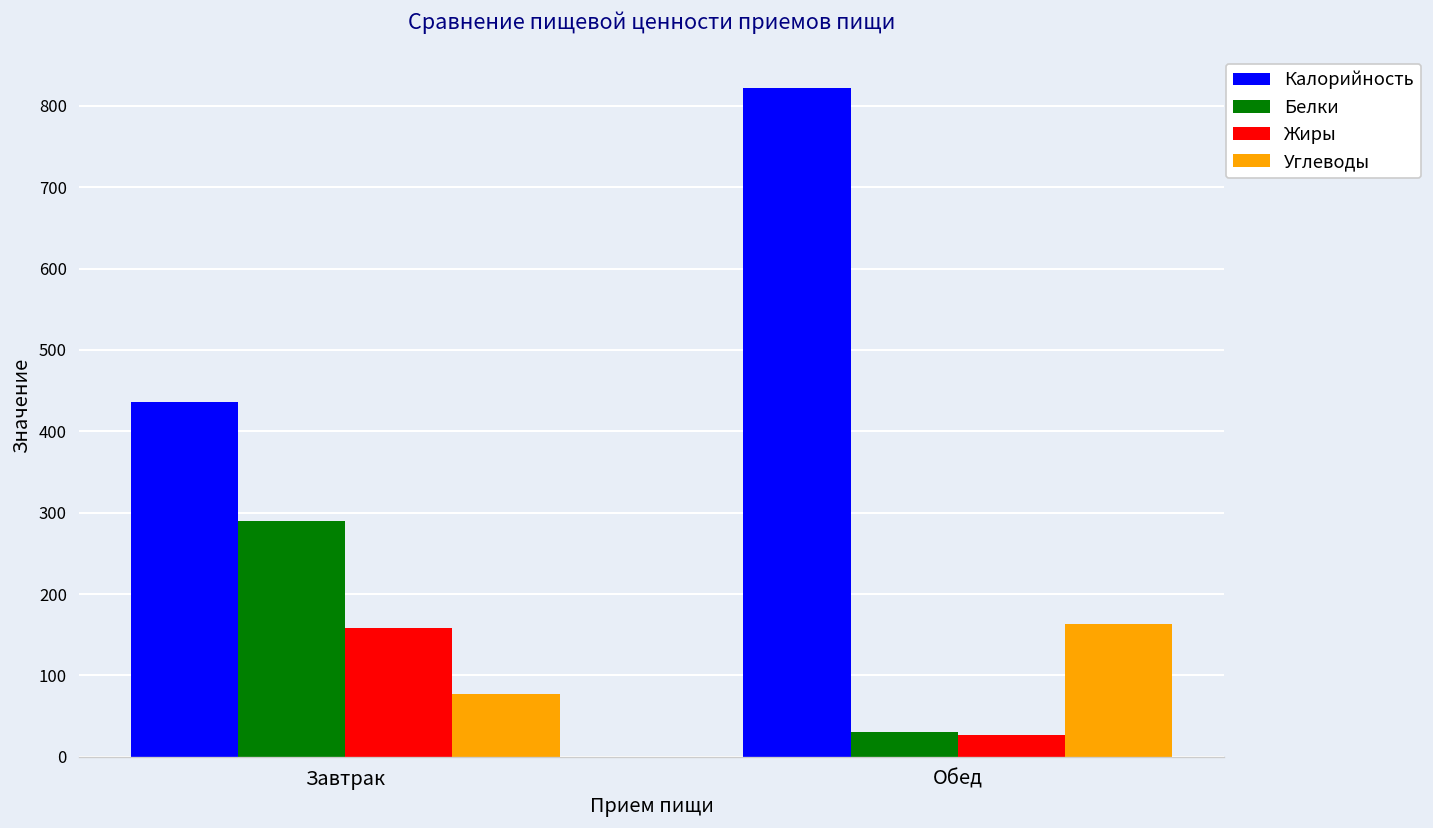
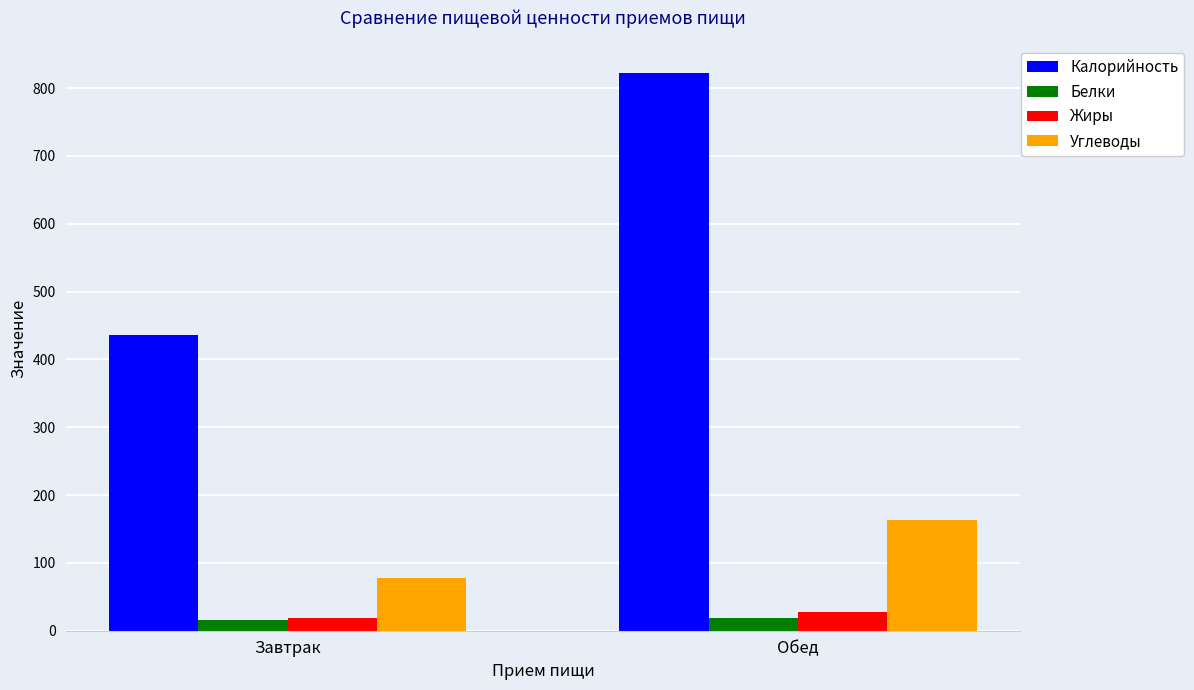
  {
    "Калорийность": {
      "Завтрак": 440,
      "Обед": 820
    },
    "Белки": {
-     "Завтрак": 290,
-     "Обед": 30
+     "Завтрак": 20,
+     "Обед": 20
    },
    "Жиры": {
-     "Завтрак": 160,
+     "Завтрак": 20,
      "Обед": 30
    },
    "Углеводы": {
      "Завтрак": 80,
      "Обед": 160
    }
  }
